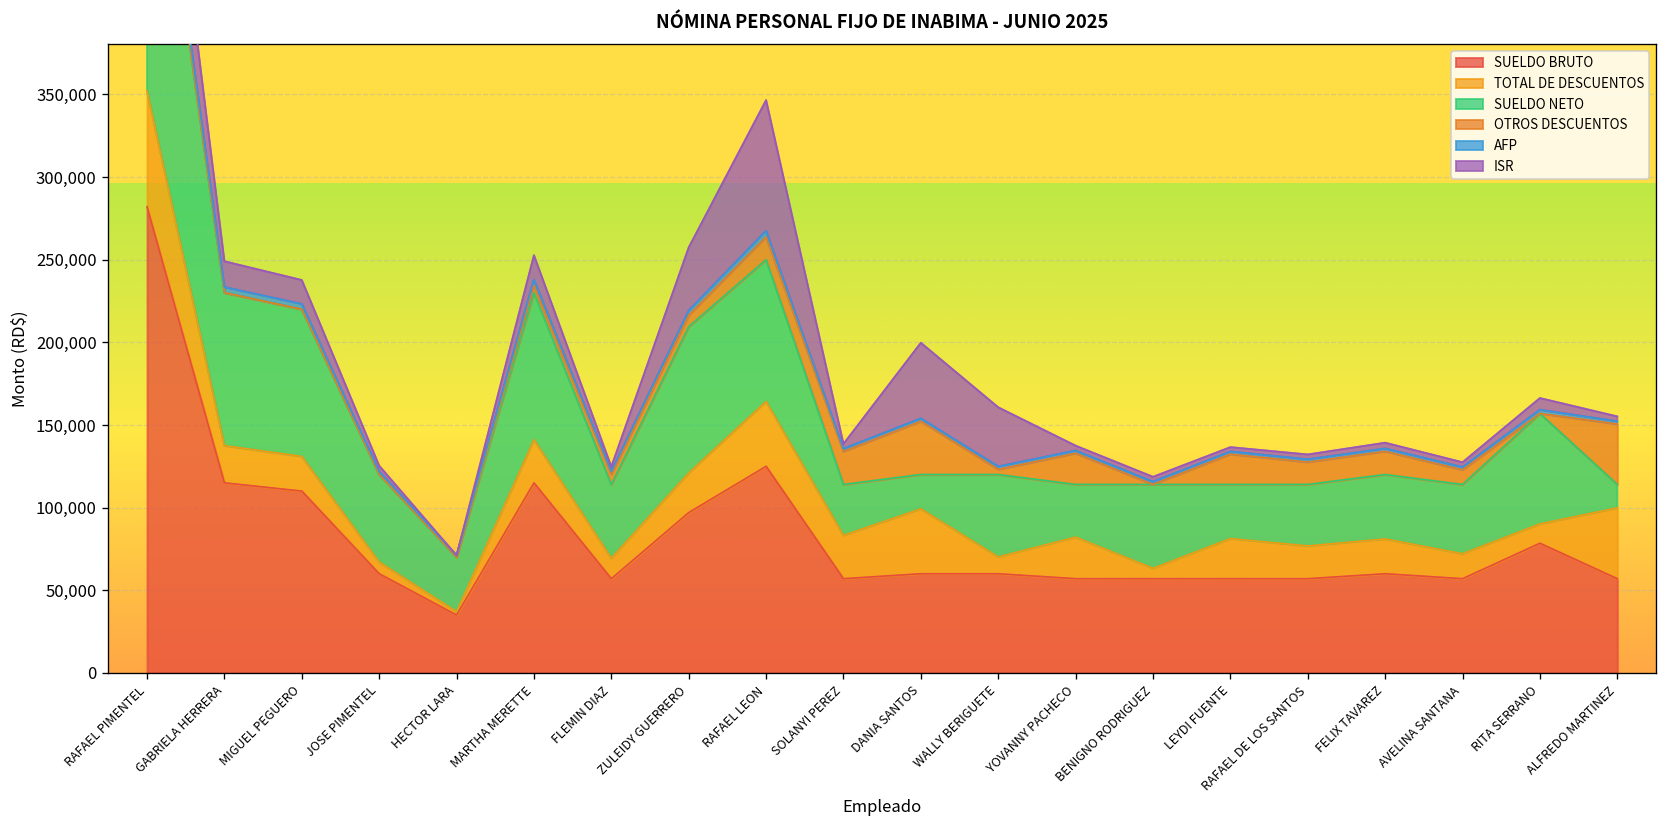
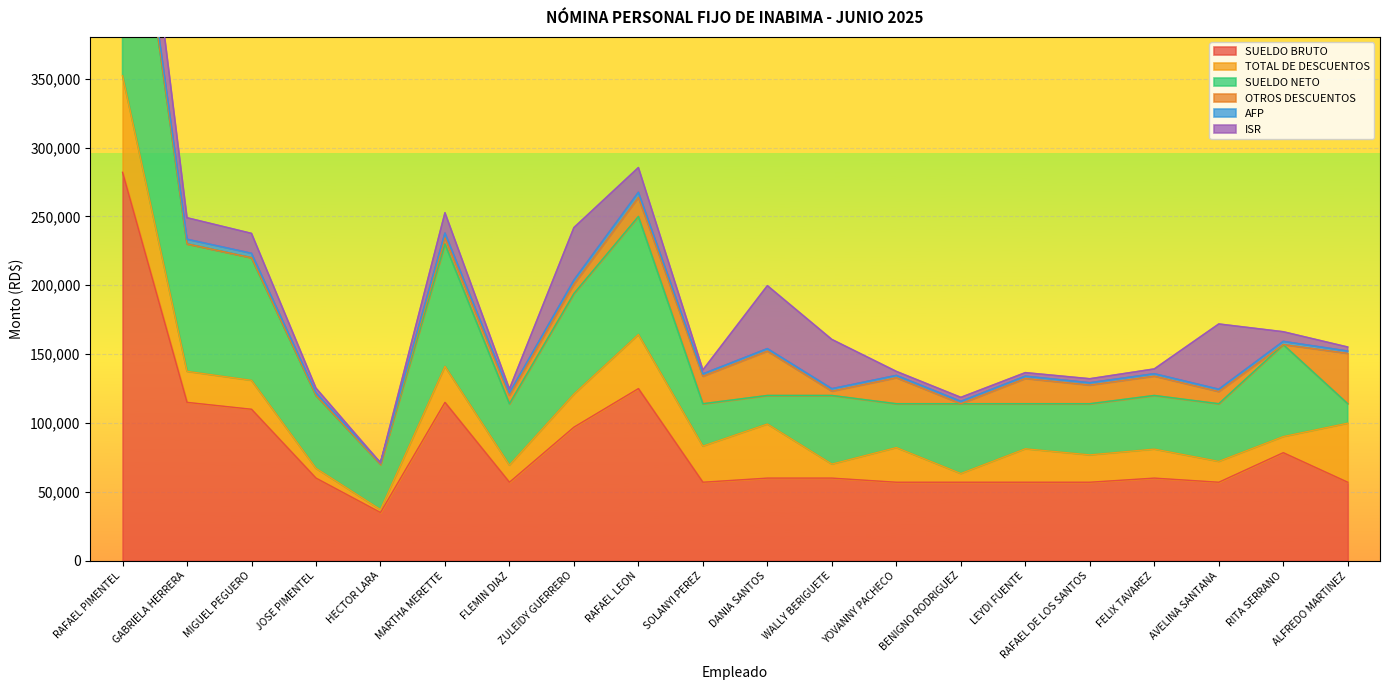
  {
    "SUELDO NETO": {
      "MARTHA MERETTE": "89,000",
      "FLEMIN DIAZ": "45,000",
-     "ZULEIDY GUERRERO": "88,000",
+     "ZULEIDY GUERRERO": "73,000",
      "RAFAEL LEON": "86,000",
      "SOLANYI PEREZ": "31,000",
      "DANIA SANTOS": "21,000",
      "WALLY BERIGUETE": "50,000",
      "YOVANNY PACHECO": "32,000",
      "LEYDI FUENTE": "33,000",
      "RAFAEL DE LOS SANTOS": "37,000",
      "FELIX TAVAREZ": "39,000",
      "AVELINA SANTANA": "42,000",
      "ALFREDO MARTINEZ": "14,000"
    },
    "AFP": {
      "GABRIELA HERRERA": "3,000",
      "MIGUEL PEGUERO": "3,000",
      "MARTHA MERETTE": "3,000",
      "ZULEIDY GUERRERO": "3,000",
      "RAFAEL LEON": "4,000",
      "RITA SERRANO": "2,000"
    },
    "ISR": {
      "GABRIELA HERRERA": "16,000",
      "MIGUEL PEGUERO": "14,000",
      "JOSE PIMENTEL": "3,000",
      "MARTHA MERETTE": "15,000",
      "FLEMIN DIAZ": "3,000",
      "ZULEIDY GUERRERO": "38,000",
-     "RAFAEL LEON": "79,000",
+     "RAFAEL LEON": "18,000",
      "SOLANYI PEREZ": "3,000",
      "DANIA SANTOS": "46,000",
      "WALLY BERIGUETE": "36,000",
      "YOVANNY PACHECO": "3,000",
      "BENIGNO RODRIGUEZ": "3,000",
      "LEYDI FUENTE": "3,000",
      "RAFAEL DE LOS SANTOS": "3,000",
      "FELIX TAVAREZ": "3,000",
-     "AVELINA SANTANA": "3,000",
+     "AVELINA SANTANA": "47,000",
      "RITA SERRANO": "7,000",
      "ALFREDO MARTINEZ": "3,000"
    }
  }
